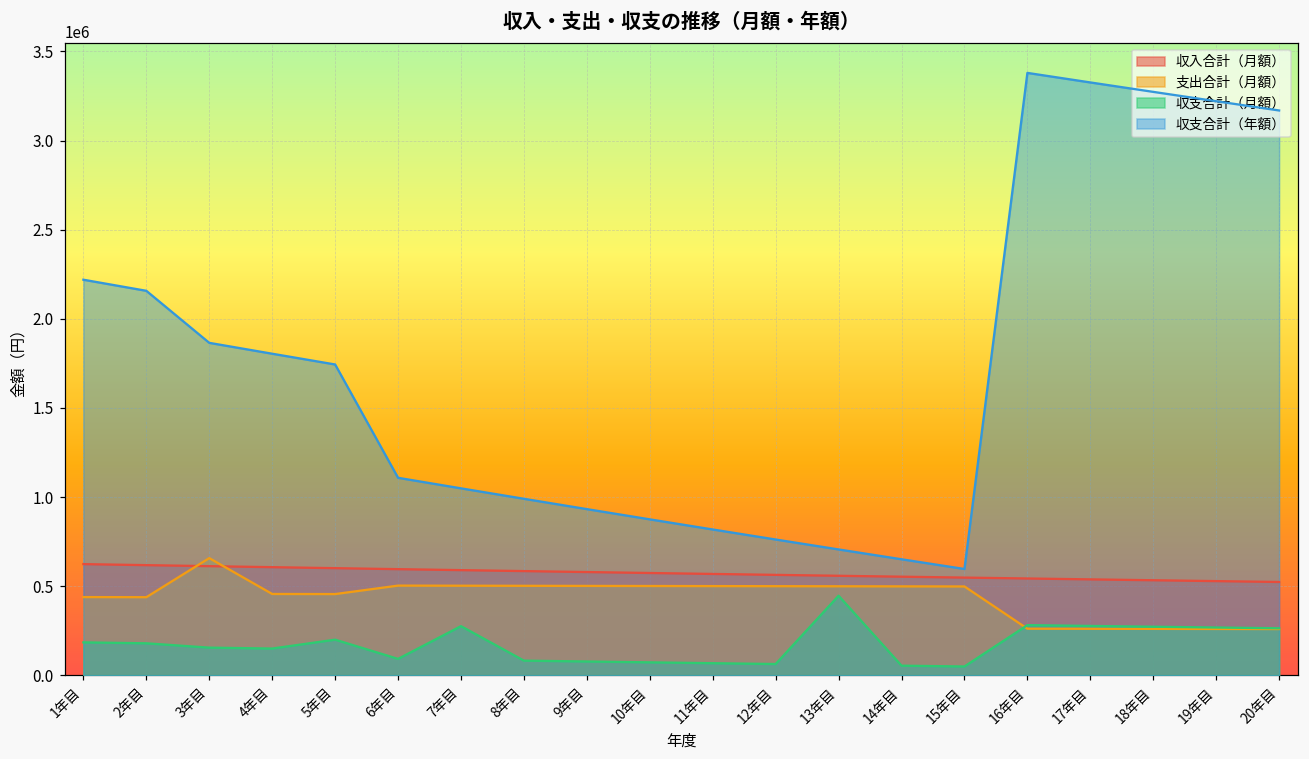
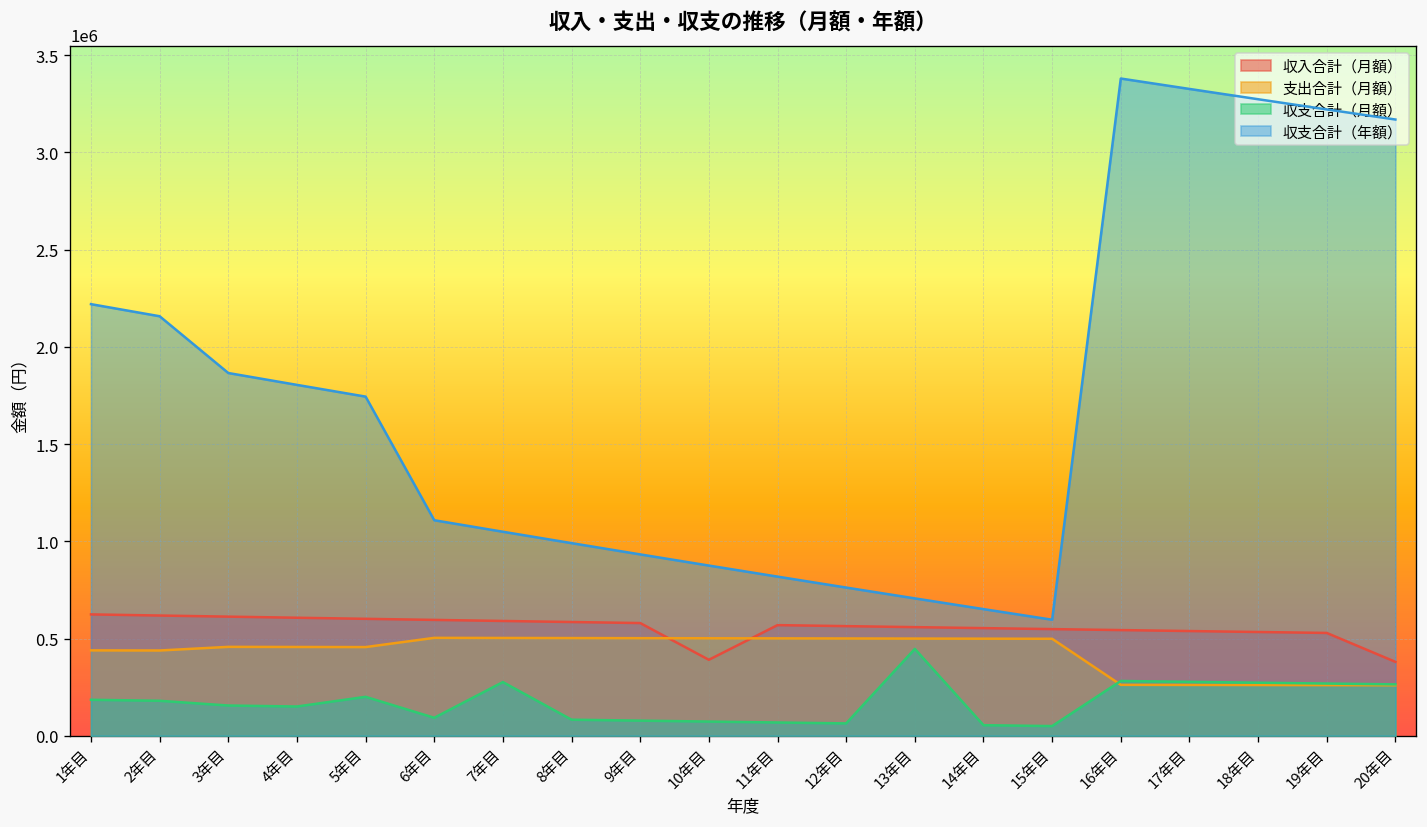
  {
    "収入合計（月額）": {
      "1年目": 620000,
      "2年目": 620000,
      "3年目": 610000,
      "4年目": 610000,
      "5年目": 600000,
      "6年目": 600000,
      "7年目": 590000,
      "8年目": 580000,
      "9年目": 580000,
-     "10年目": 570000,
+     "10年目": 390000,
      "11年目": 570000,
      "12年目": 560000,
      "13年目": 560000,
      "14年目": 550000,
      "15年目": 550000,
      "16年目": 540000,
      "17年目": 540000,
      "18年目": 530000,
      "19年目": 530000,
-     "20年目": 520000
+     "20年目": 380000
    },
    "支出合計（月額）": {
      "1年目": 440000,
      "2年目": 440000,
-     "3年目": 660000,
+     "3年目": 460000,
      "4年目": 460000,
      "5年目": 460000,
      "6年目": 500000,
      "7年目": 500000,
      "8年目": 500000,
      "9年目": 500000,
      "10年目": 500000,
      "11年目": 500000,
      "12年目": 500000,
      "13年目": 500000,
      "14年目": 500000,
      "15年目": 500000,
      "16年目": 260000,
      "17年目": 260000
    },
    "収支合計（月額）": {
      "1年目": 180000,
      "2年目": 180000,
      "3年目": 160000,
      "4年目": 150000,
      "5年目": 200000,
      "6年目": 90000,
      "7年目": 280000,
      "8年目": 80000,
      "9年目": 80000,
      "10年目": 70000,
      "11年目": 70000,
      "12年目": 60000,
      "13年目": 450000,
      "14年目": 50000,
      "15年目": 50000,
      "16年目": 280000,
      "17年目": 280000
    },
    "収支合計（年額）": {
      "1年目": 2220000,
      "2年目": 2160000,
      "3年目": 1870000,
      "4年目": 1800000,
      "5年目": 1740000,
      "6年目": 1110000,
      "7年目": 1050000,
      "8年目": 990000,
      "9年目": 930000,
      "10年目": 880000,
      "11年目": 820000,
      "12年目": 760000,
      "13年目": 710000,
      "14年目": 650000,
      "15年目": 600000,
      "16年目": 3380000,
      "17年目": 3330000
    }
  }
